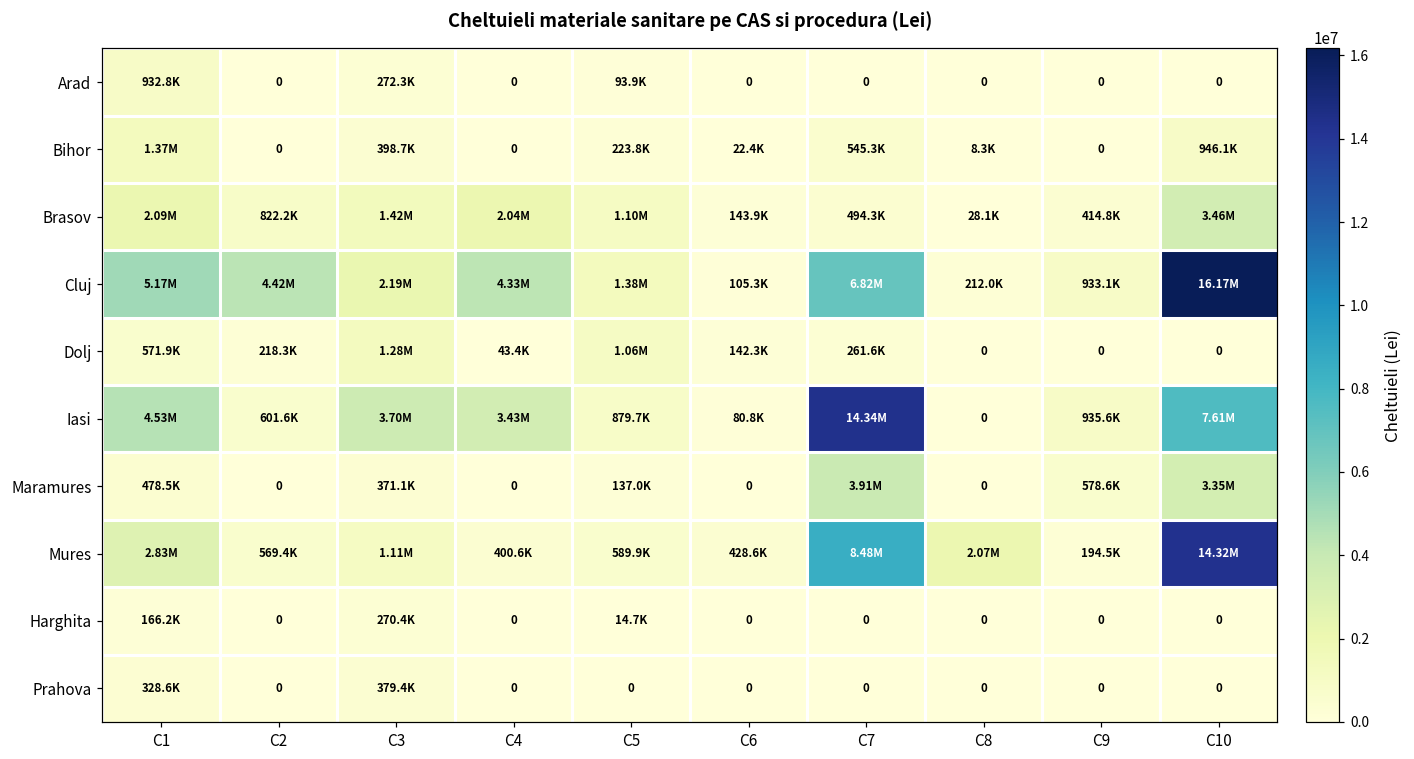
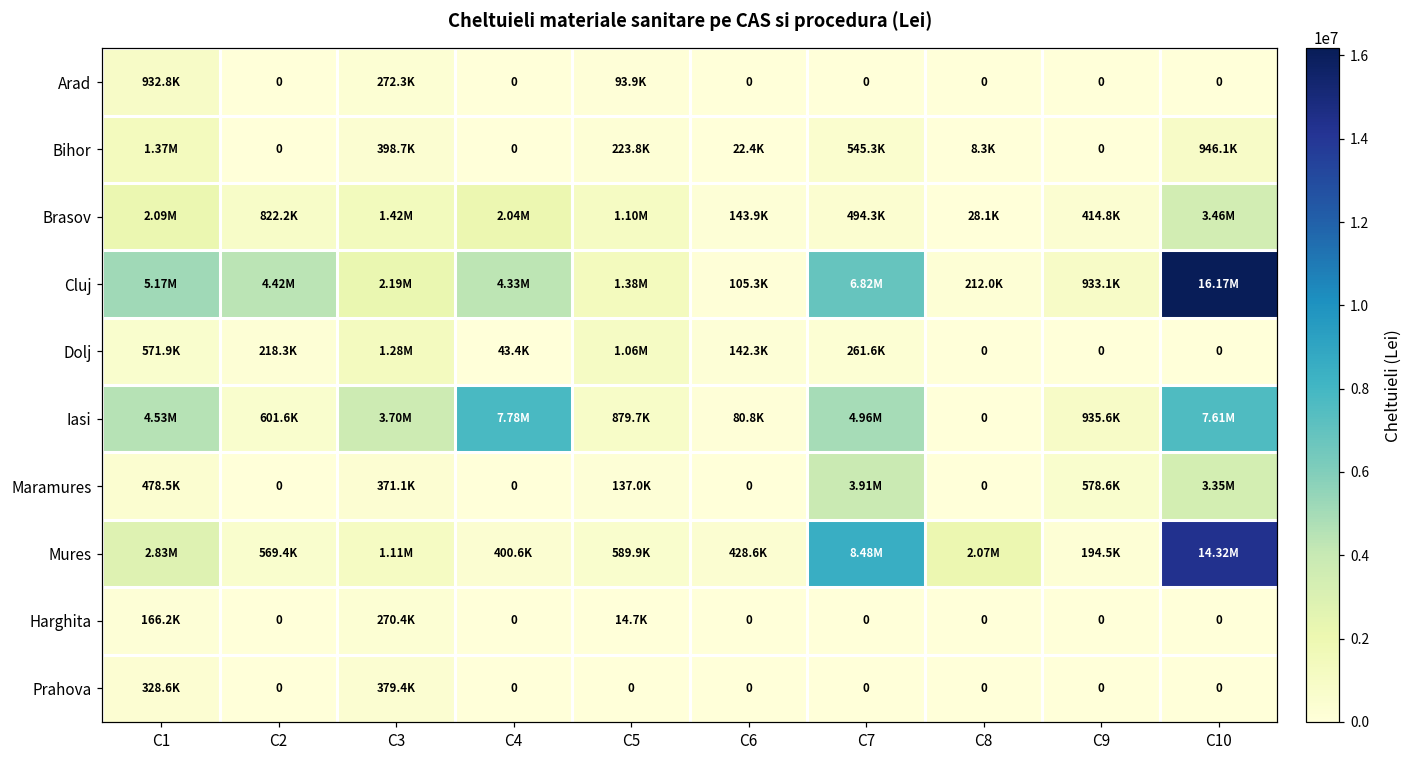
  {
    "Arad": {
      "C1": "932.8K",
      "C2": "0",
      "C3": "272.3K",
      "C4": "0",
      "C5": "93.9K",
      "C6": "0",
      "C7": "0",
      "C8": "0",
      "C9": "0",
      "C10": "0"
    },
    "Bihor": {
      "C1": "1.37M",
      "C2": "0",
      "C3": "398.7K",
      "C4": "0",
      "C5": "223.8K",
      "C6": "22.4K",
      "C7": "545.3K",
      "C8": "8.3K",
      "C9": "0",
      "C10": "946.1K"
    },
    "Brasov": {
      "C1": "2.09M",
      "C2": "822.2K",
      "C3": "1.42M",
      "C4": "2.04M",
      "C5": "1.10M",
      "C6": "143.9K",
      "C7": "494.3K",
      "C8": "28.1K",
      "C9": "414.8K",
      "C10": "3.46M"
    },
    "Cluj": {
      "C1": "5.17M",
      "C2": "4.42M",
      "C3": "2.19M",
      "C4": "4.33M",
      "C5": "1.38M",
      "C6": "105.3K",
      "C7": "6.82M",
      "C8": "212.0K",
      "C9": "933.1K",
      "C10": "16.17M"
    },
    "Dolj": {
      "C1": "571.9K",
      "C2": "218.3K",
      "C3": "1.28M",
      "C4": "43.4K",
      "C5": "1.06M",
      "C6": "142.3K",
      "C7": "261.6K",
      "C8": "0",
      "C9": "0",
      "C10": "0"
    },
    "Iasi": {
      "C1": "4.53M",
      "C2": "601.6K",
      "C3": "3.70M",
-     "C4": "3.43M",
+     "C4": "7.78M",
      "C5": "879.7K",
      "C6": "80.8K",
-     "C7": "14.34M",
+     "C7": "4.96M",
      "C8": "0",
      "C9": "935.6K",
      "C10": "7.61M"
    },
    "Maramures": {
      "C1": "478.5K",
      "C2": "0",
      "C3": "371.1K",
      "C4": "0",
      "C5": "137.0K",
      "C6": "0",
      "C7": "3.91M",
      "C8": "0",
      "C9": "578.6K",
      "C10": "3.35M"
    },
    "Mures": {
      "C1": "2.83M",
      "C2": "569.4K",
      "C3": "1.11M",
      "C4": "400.6K",
      "C5": "589.9K",
      "C6": "428.6K",
      "C7": "8.48M",
      "C8": "2.07M",
      "C9": "194.5K",
      "C10": "14.32M"
    },
    "Harghita": {
      "C1": "166.2K",
      "C2": "0",
      "C3": "270.4K",
      "C4": "0",
      "C5": "14.7K",
      "C6": "0",
      "C7": "0",
      "C8": "0",
      "C9": "0",
      "C10": "0"
    },
    "Prahova": {
      "C1": "328.6K",
      "C2": "0",
      "C3": "379.4K",
      "C4": "0",
      "C5": "0",
      "C6": "0",
      "C7": "0",
      "C8": "0",
      "C9": "0",
      "C10": "0"
    }
  }
